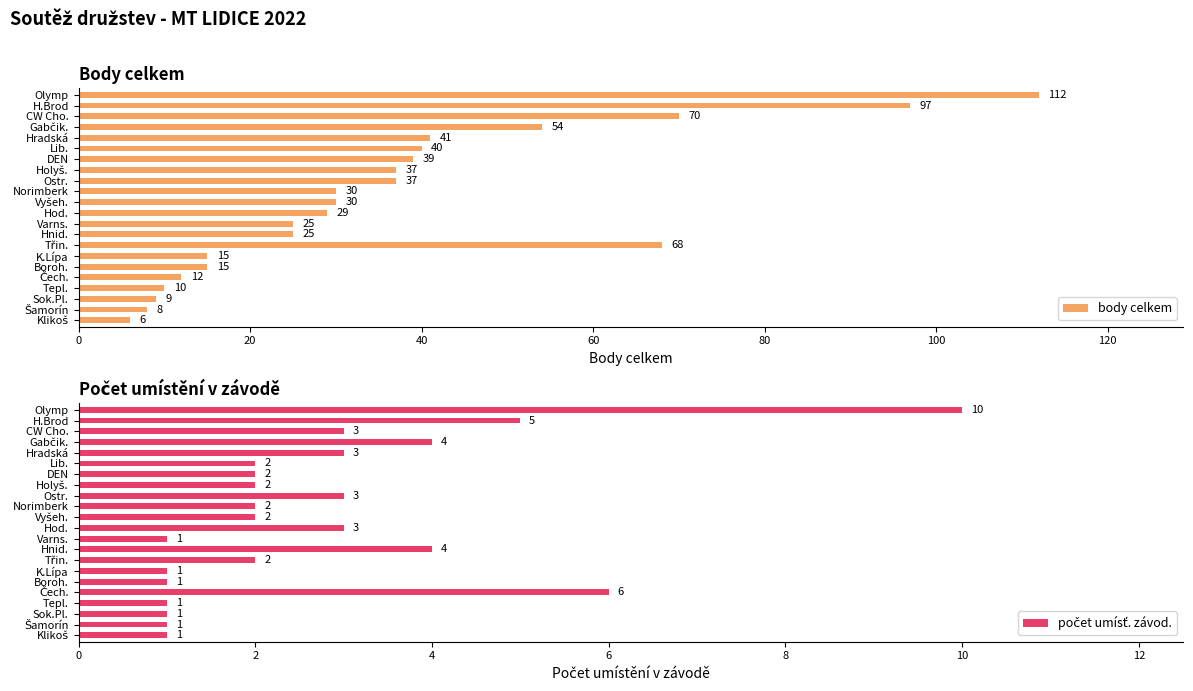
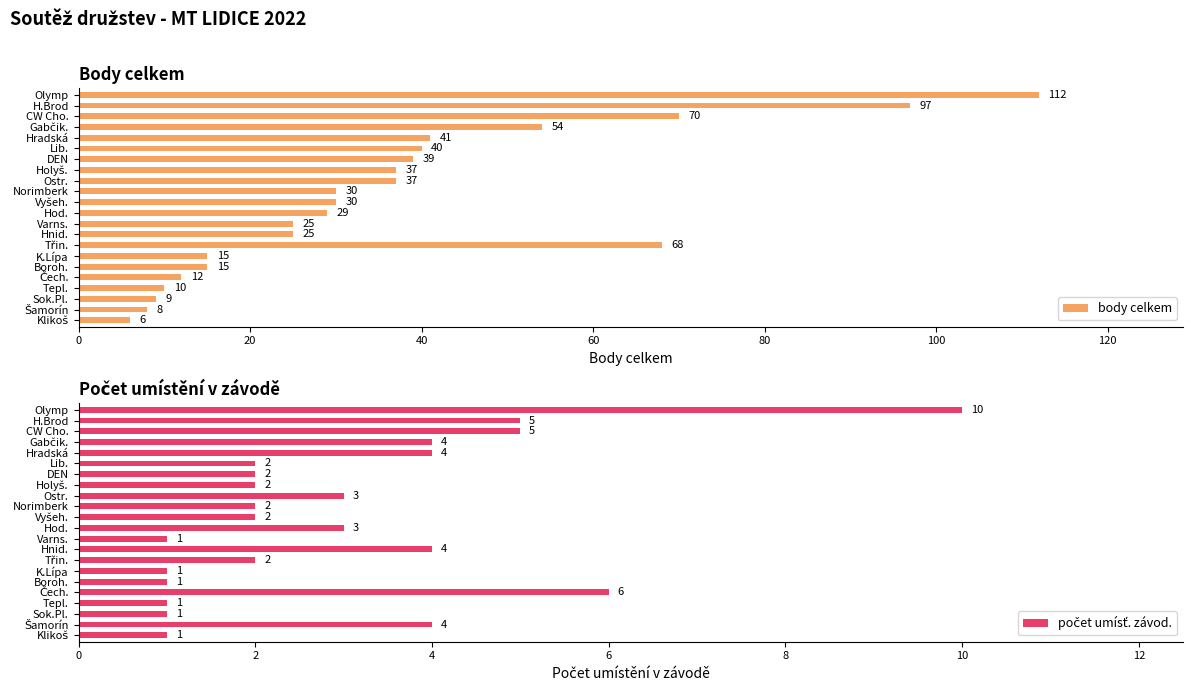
  {
    "Body celkem": {
      "Olymp": 112,
      "H.Brod": 97,
      "CW Cho.": 70,
      "Gabčik.": 54,
      "Hradská": 41,
      "Lib.": 40,
      "DEN": 39,
      "Holyš.": 37,
      "Ostr.": 37,
      "Norimberk": 30,
      "Vyšeh.": 30,
      "Hod.": 29,
      "Varns.": 25,
      "Hnid.": 25,
      "Třin.": 68,
      "K.Lípa": 15,
      "Boroh.": 15,
      "Čech.": 12,
      "Tepl.": 10,
      "Sok.Pl.": 9,
      "Šamorín": 8,
      "Klikoš": 6
    },
    "Počet umístění v závodě": {
      "Olymp": 10,
      "H.Brod": 5,
-     "CW Cho.": 3,
+     "CW Cho.": 5,
      "Gabčik.": 4,
-     "Hradská": 3,
+     "Hradská": 4,
      "Lib.": 2,
      "DEN": 2,
      "Holyš.": 2,
      "Ostr.": 3,
      "Norimberk": 2,
      "Vyšeh.": 2,
      "Hod.": 3,
      "Varns.": 1,
      "Hnid.": 4,
      "Třin.": 2,
      "K.Lípa": 1,
      "Boroh.": 1,
      "Čech.": 6,
      "Tepl.": 1,
      "Sok.Pl.": 1,
-     "Šamorín": 1,
+     "Šamorín": 4,
      "Klikoš": 1
    }
  }
